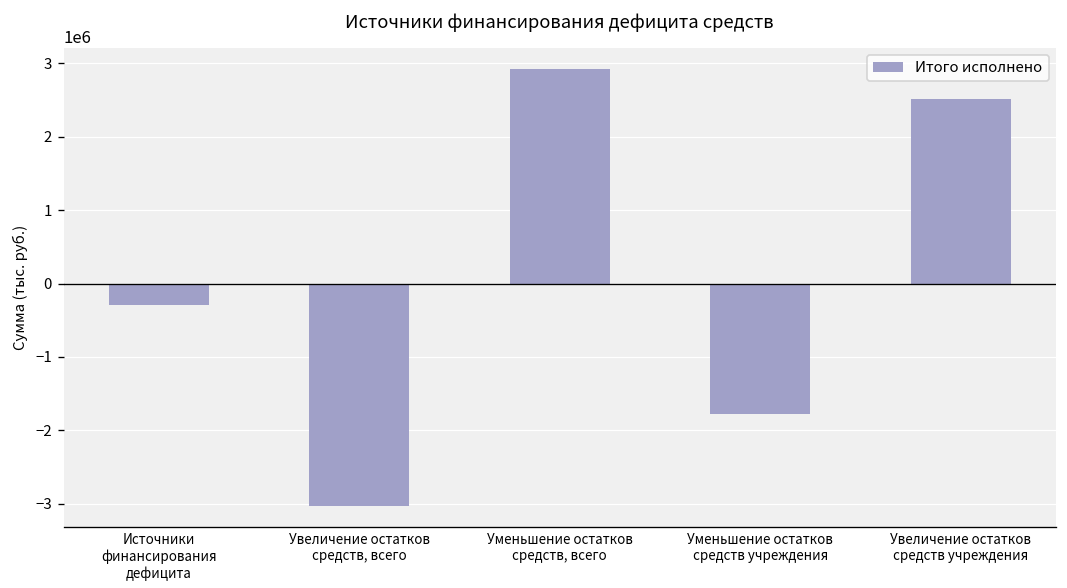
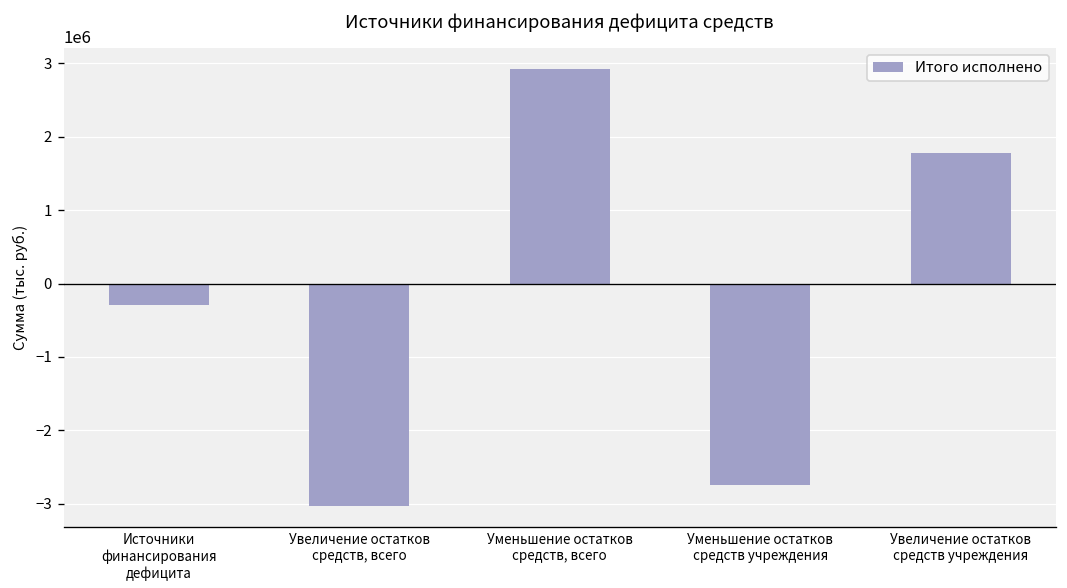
  {
    "Источники финансирования дефицита": -300000,
    "Увеличение остатков средств, всего": -3000000,
    "Уменьшение остатков средств, всего": 2900000,
-   "Уменьшение остатков средств учреждения": -1800000,
-   "Увеличение остатков средств учреждения": 2500000
+   "Уменьшение остатков средств учреждения": -2700000,
+   "Увеличение остатков средств учреждения": 1800000
  }
